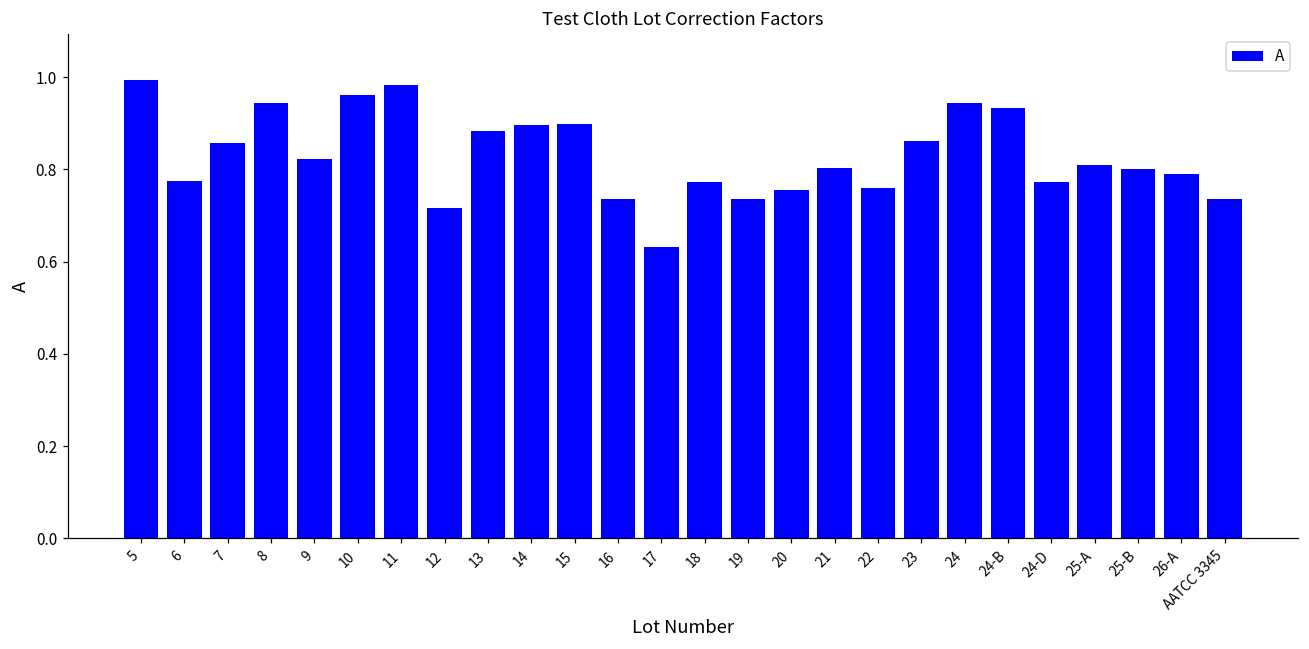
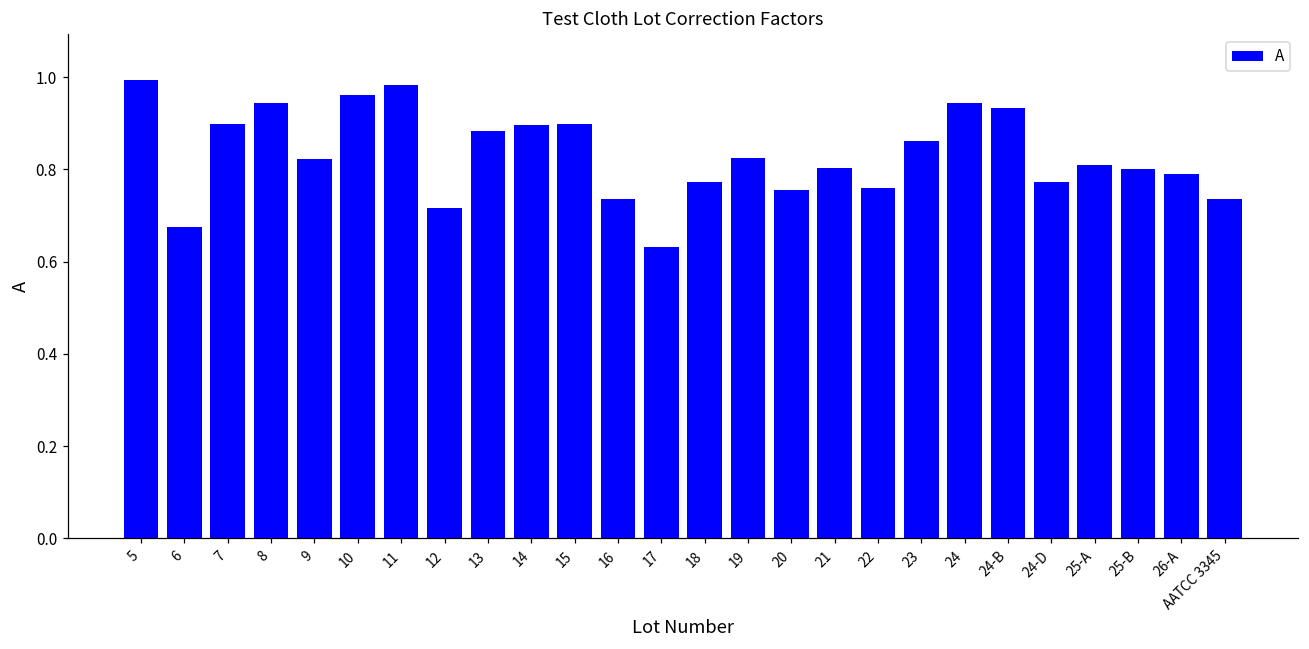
  {
    "5": 0.99,
-   "6": 0.78,
-   "7": 0.86,
+   "6": 0.67,
+   "7": 0.90,
    "8": 0.94,
    "9": 0.82,
    "10": 0.96,
    "11": 0.98,
    "12": 0.72,
    "13": 0.88,
    "14": 0.90,
    "15": 0.90,
    "16": 0.73,
    "17": 0.63,
    "18": 0.77,
-   "19": 0.74,
+   "19": 0.83,
    "20": 0.76,
    "21": 0.80,
    "22": 0.76,
    "23": 0.86,
    "24": 0.94,
    "24-B": 0.93,
    "24-D": 0.77,
    "25-A": 0.81,
    "25-B": 0.80,
    "26-A": 0.79,
    "AATCC 3345": 0.74
  }
